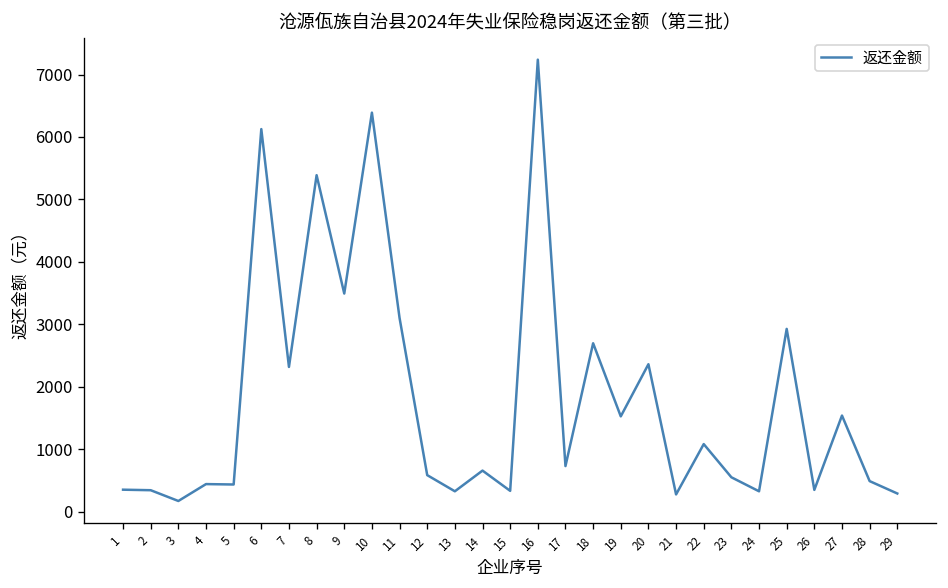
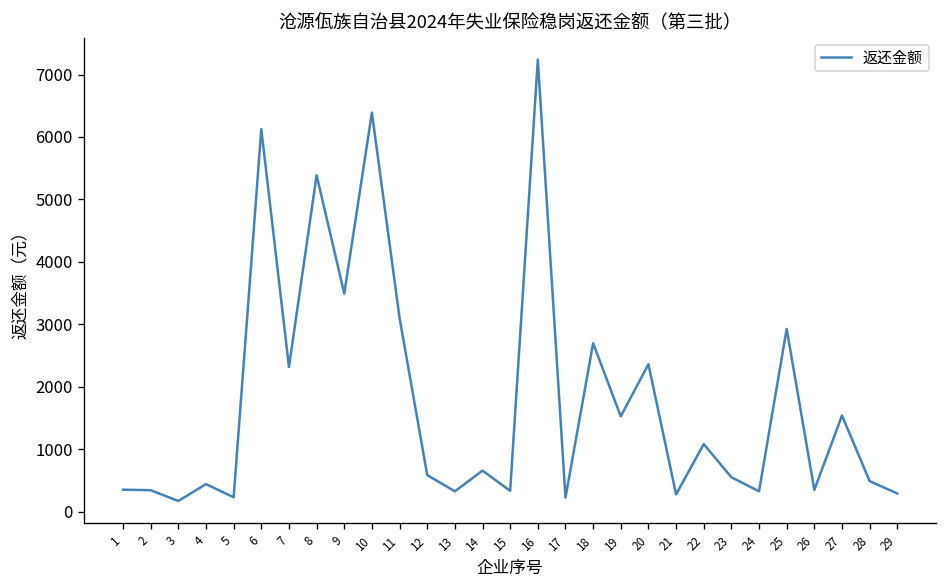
  {
    "1": 300,
    "2": 300,
    "3": 200,
    "4": 400,
-   "5": 400,
+   "5": 200,
    "6": 6100,
    "7": 2300,
    "8": 5400,
    "9": 3500,
    "10": 6400,
    "11": 3100,
    "12": 600,
    "13": 300,
    "14": 700,
    "15": 300,
    "16": 7200,
-   "17": 700,
+   "17": 200,
    "18": 2700,
    "19": 1500,
    "20": 2400,
    "21": 300,
    "22": 1100,
    "23": 500,
    "24": 300,
    "25": 2900,
    "26": 300,
    "27": 1500,
    "28": 500,
    "29": 300
  }
